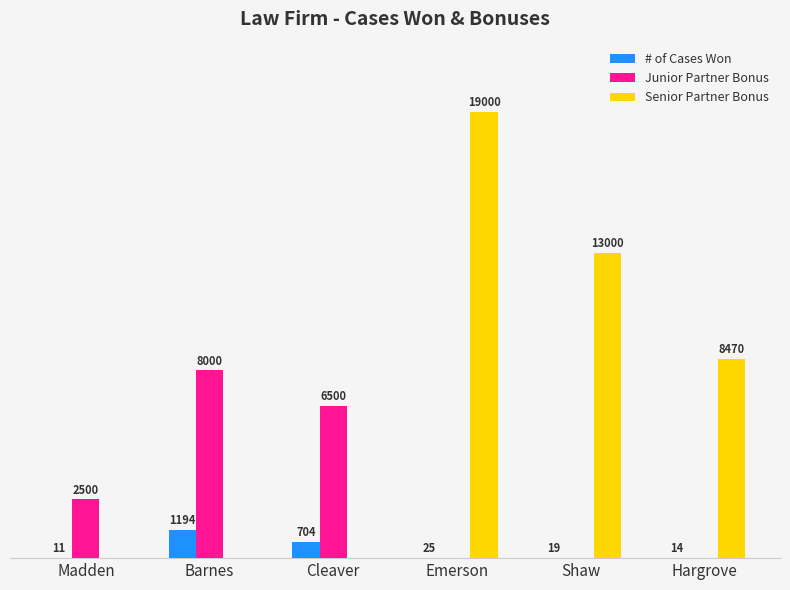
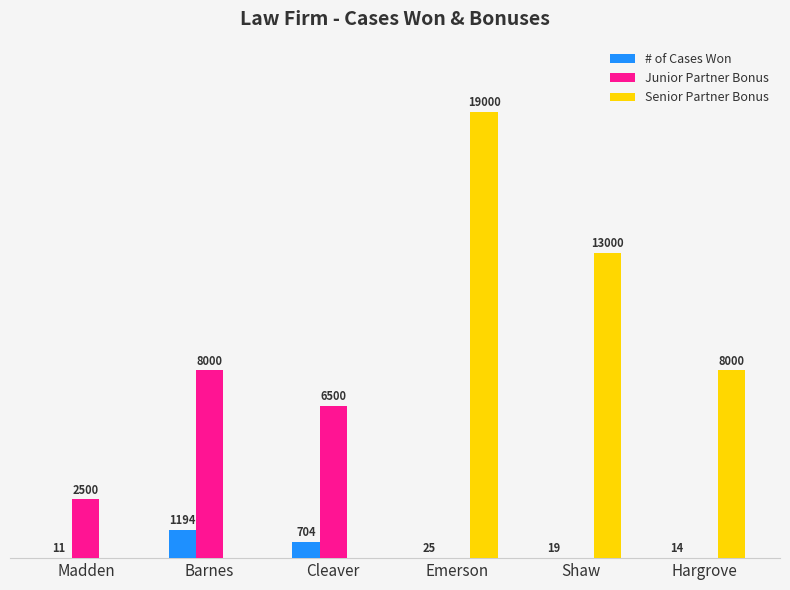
  {
    "# of Cases Won": {
      "Madden": 11,
      "Barnes": 1194,
      "Cleaver": 704,
      "Emerson": 25,
      "Shaw": 19,
      "Hargrove": 14
    },
    "Junior Partner Bonus": {
      "Madden": 2500,
      "Barnes": 8000,
      "Cleaver": 6500
    },
    "Senior Partner Bonus": {
      "Emerson": 19000,
      "Shaw": 13000,
-     "Hargrove": 8470
+     "Hargrove": 8000
    }
  }
